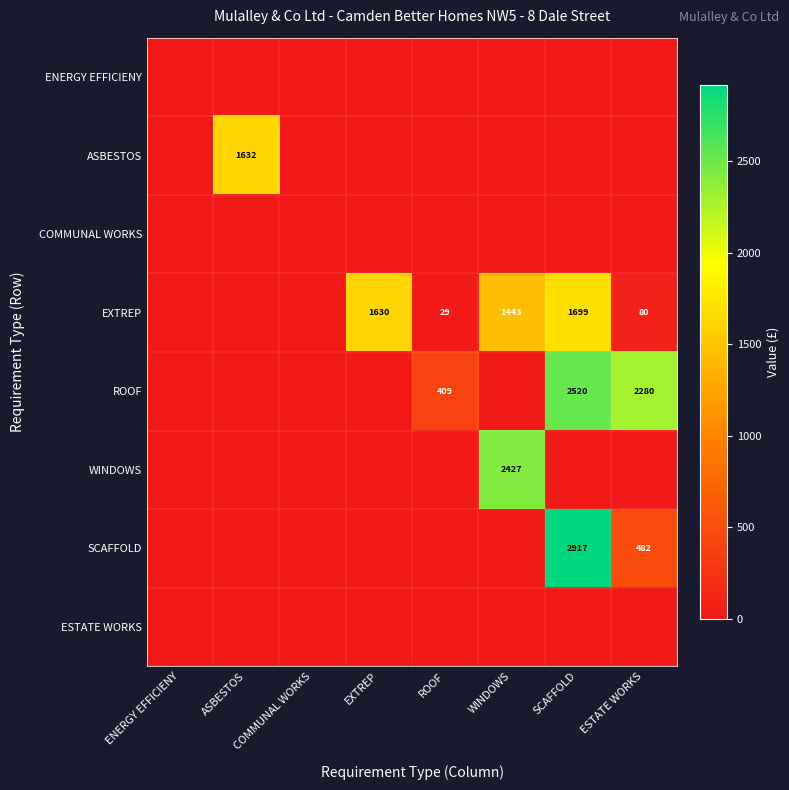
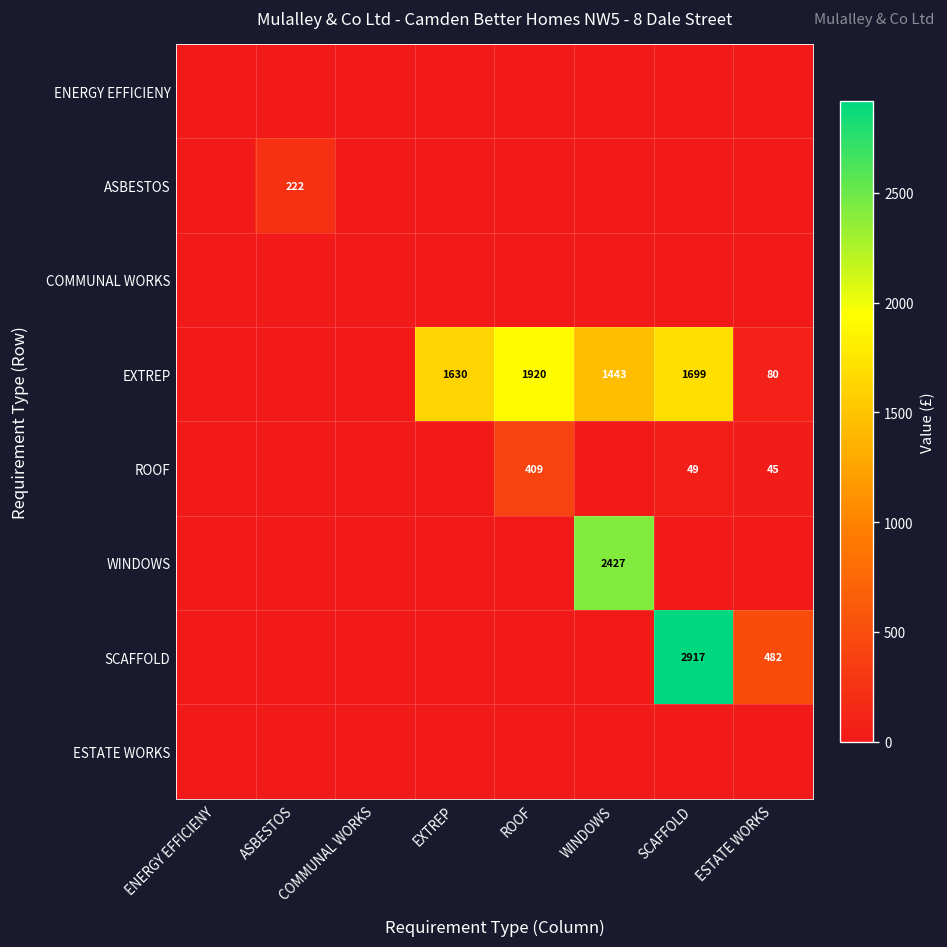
  {
    "ASBESTOS": {
-     "ASBESTOS": 1632
+     "ASBESTOS": 222
    },
    "EXTREP": {
      "EXTREP": 1630,
-     "ROOF": 29,
+     "ROOF": 1920,
      "WINDOWS": 1443,
      "SCAFFOLD": 1699,
      "ESTATE WORKS": 80
    },
    "ROOF": {
      "ROOF": 409,
-     "SCAFFOLD": 2520,
-     "ESTATE WORKS": 2280
+     "SCAFFOLD": 49,
+     "ESTATE WORKS": 45
    },
    "WINDOWS": {
      "WINDOWS": 2427
    },
    "SCAFFOLD": {
      "SCAFFOLD": 2917,
      "ESTATE WORKS": 482
    }
  }
